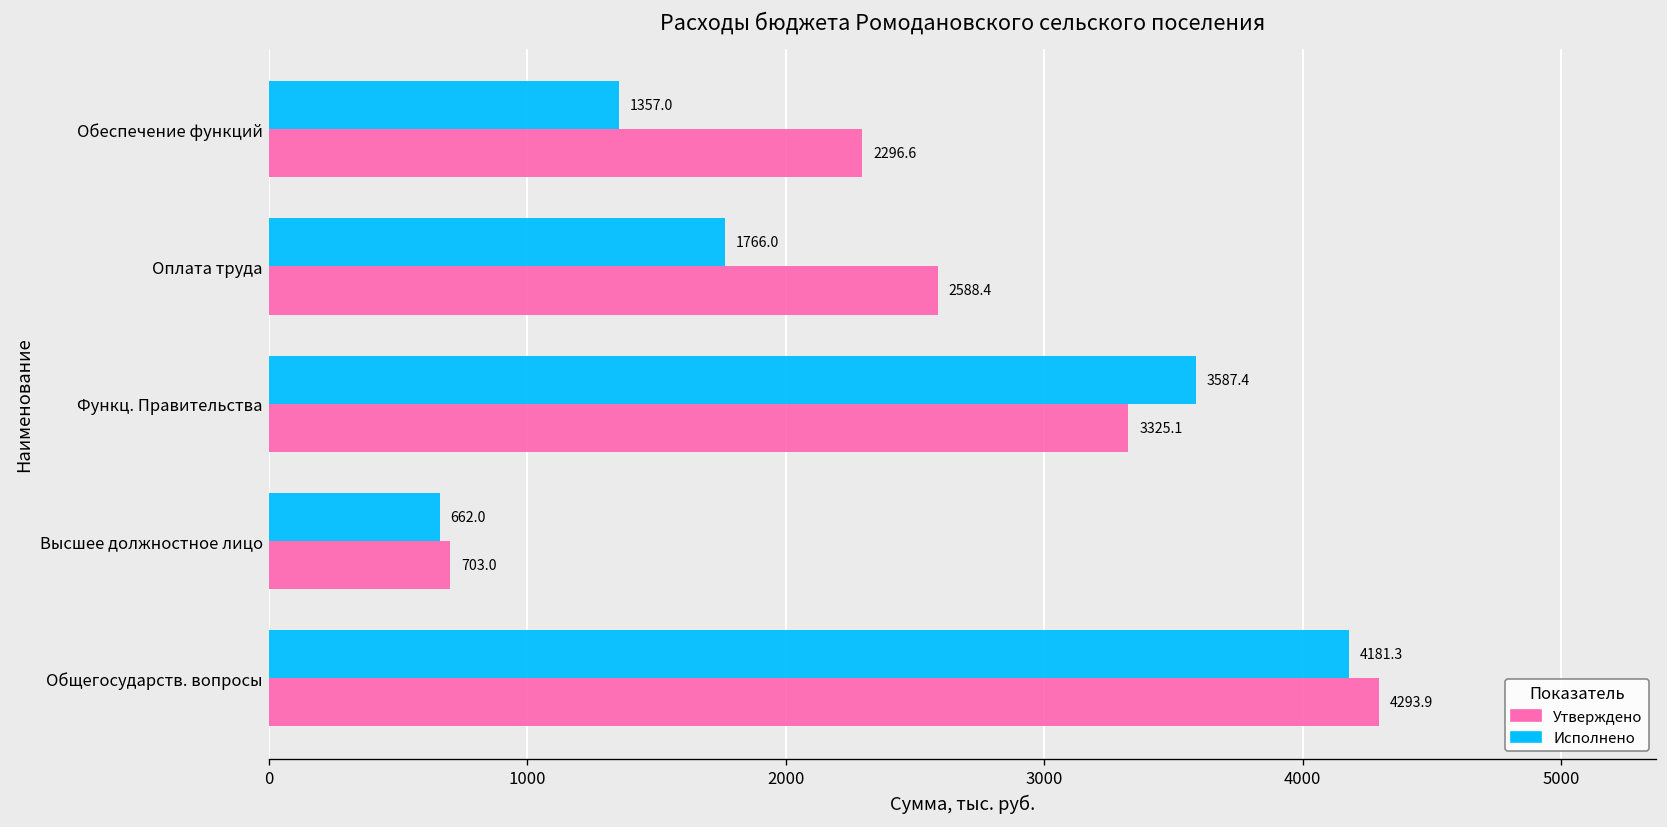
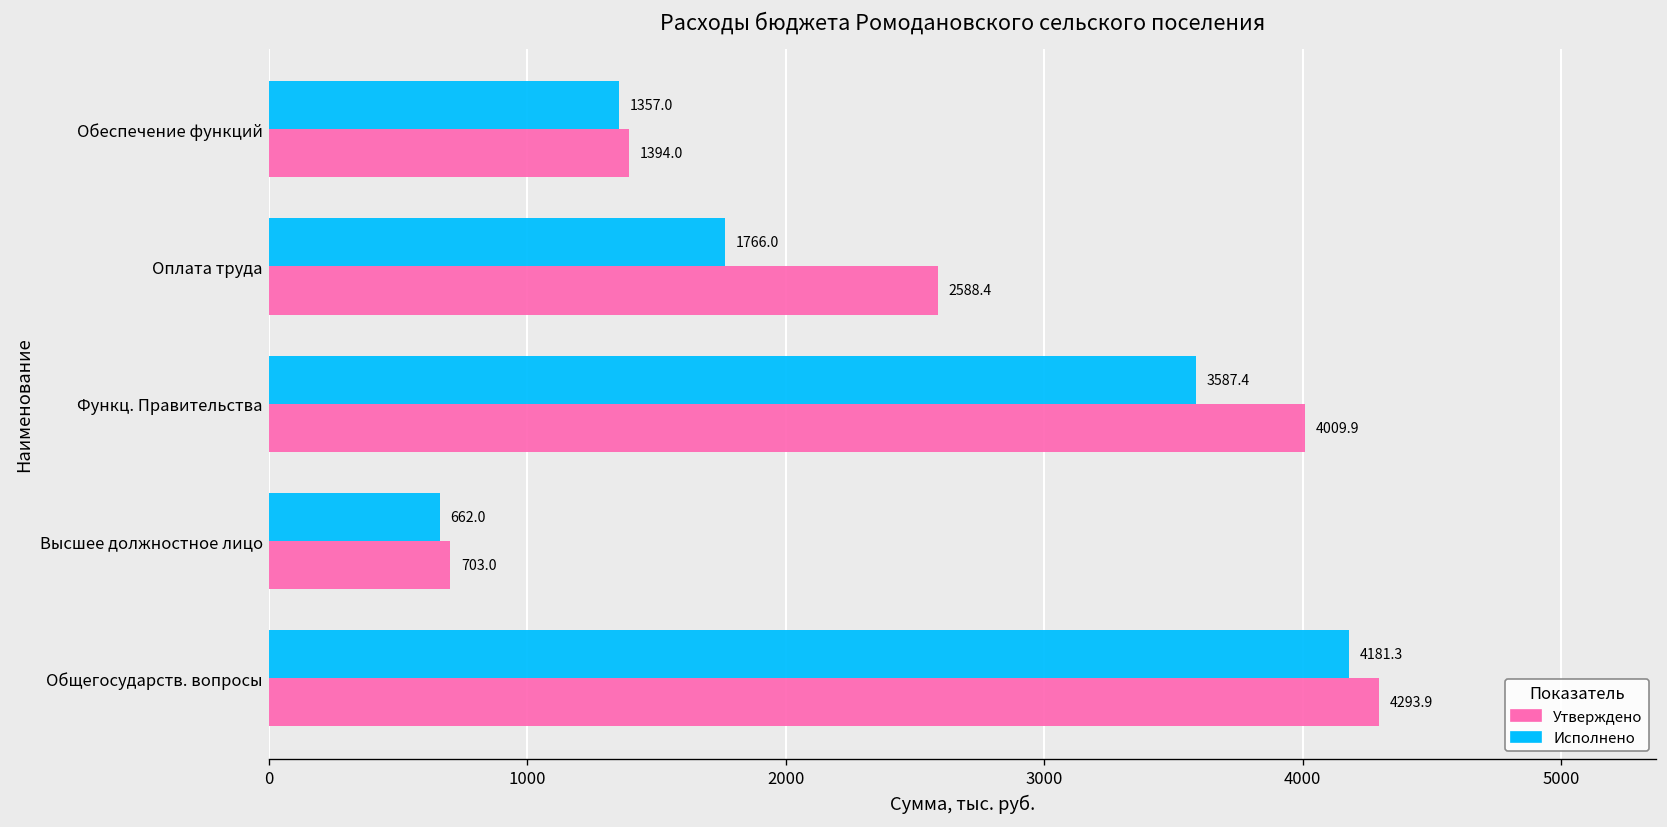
  {
    "Утверждено": {
-     "Обеспечение функций": 2296.6,
+     "Обеспечение функций": 1394.0,
      "Оплата труда": 2588.4,
-     "Функц. Правительства": 3325.1,
+     "Функц. Правительства": 4009.9,
      "Высшее должностное лицо": 703.0,
      "Общегосударств. вопросы": 4293.9
    },
    "Исполнено": {
      "Обеспечение функций": 1357.0,
      "Оплата труда": 1766.0,
      "Функц. Правительства": 3587.4,
      "Высшее должностное лицо": 662.0,
      "Общегосударств. вопросы": 4181.3
    }
  }
